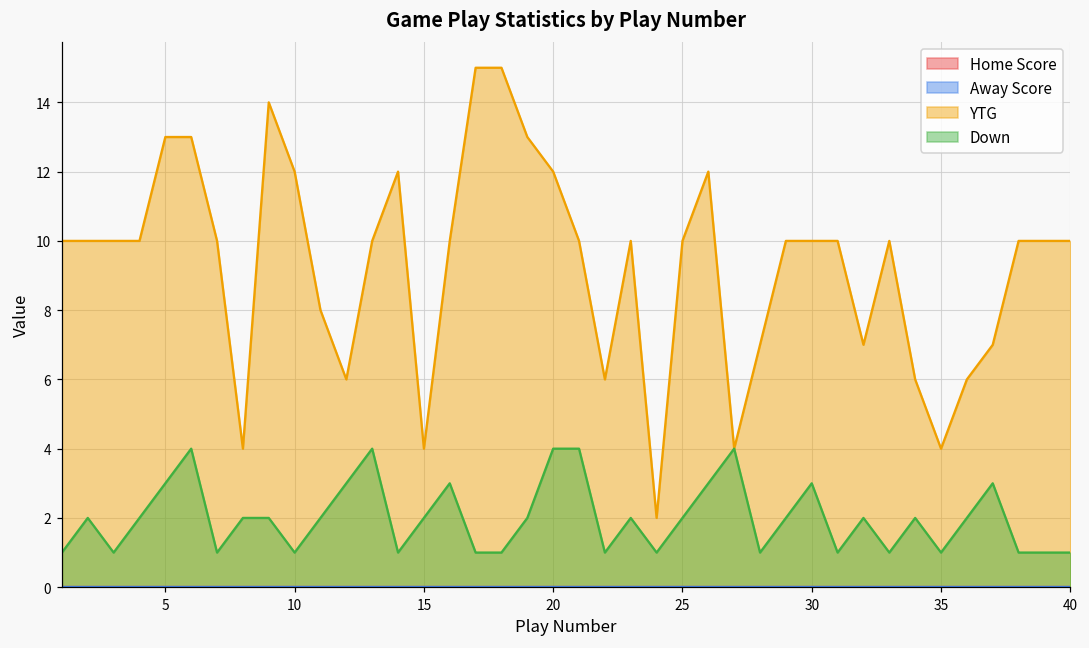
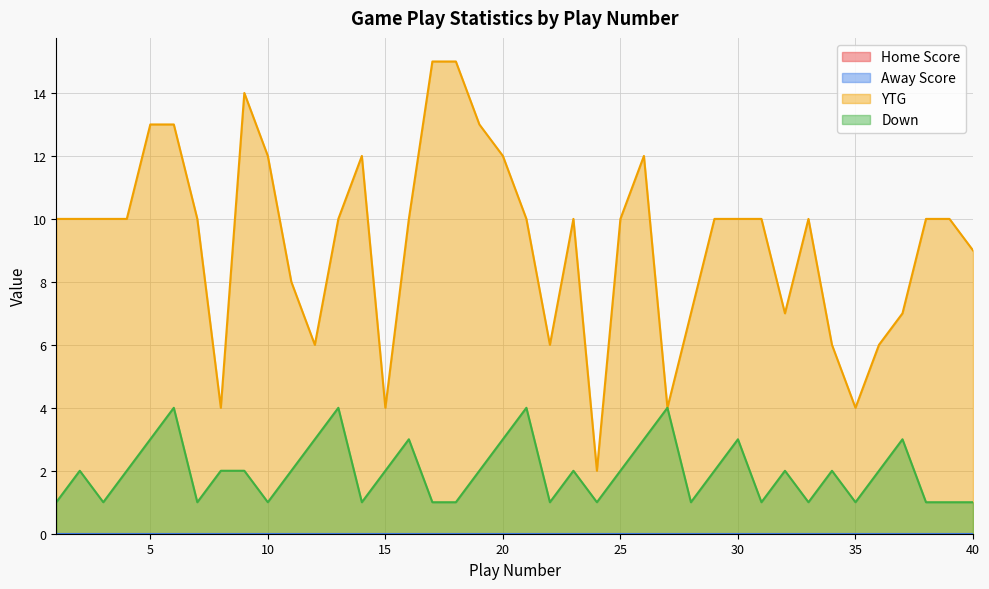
  {
    "Away Score": {
      "5": 0,
      "10": 0,
      "15": 0,
      "20": 0,
      "25": 0,
      "30": 0,
      "35": 0,
      "40": 0
    },
    "YTG": {
      "5": 13,
      "10": 12,
      "15": 4,
      "20": 12,
      "25": 10,
      "30": 10,
      "35": 4,
-     "40": 10
+     "40": 9
    },
    "Down": {
      "5": 3,
      "10": 1,
      "15": 2,
-     "20": 4,
+     "20": 3,
      "25": 2,
      "30": 3,
      "35": 1,
      "40": 1
    }
  }
